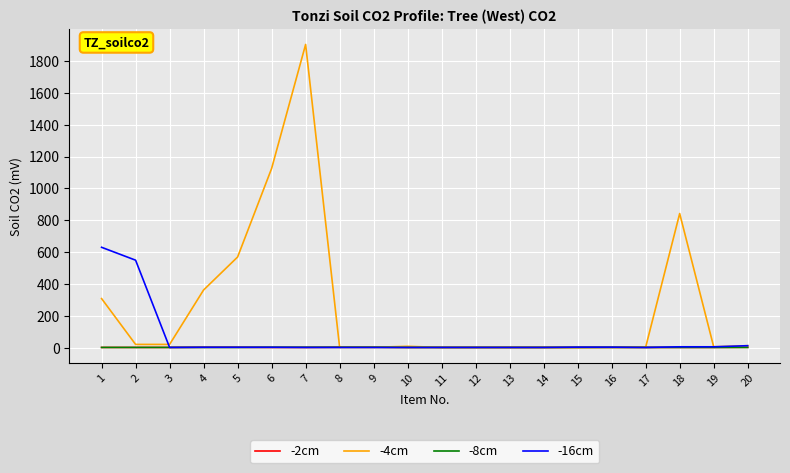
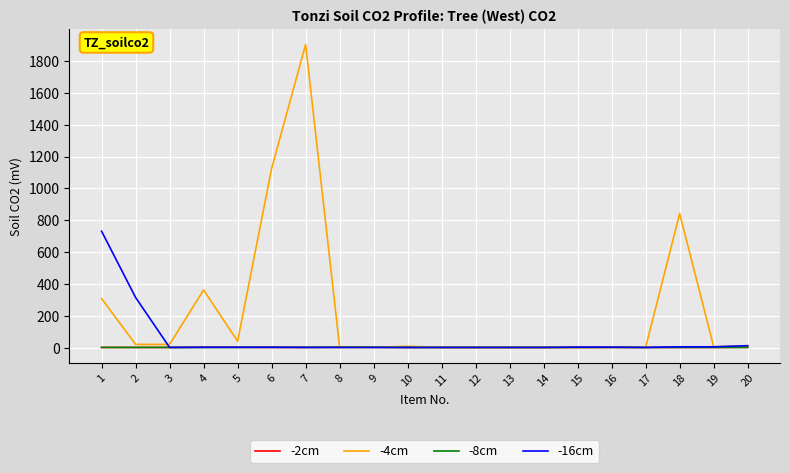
  {
    "-8cm": {
      "1": 0,
      "2": 0
    },
    "-4cm": {
      "1": 310,
      "2": 20,
      "3": 20,
      "4": 360,
-     "5": 570,
+     "5": 40,
      "6": 1130,
      "7": 1900,
      "18": 840
    },
    "-16cm": {
-     "1": 630,
-     "2": 550
+     "1": 730,
+     "2": 320
    }
  }
